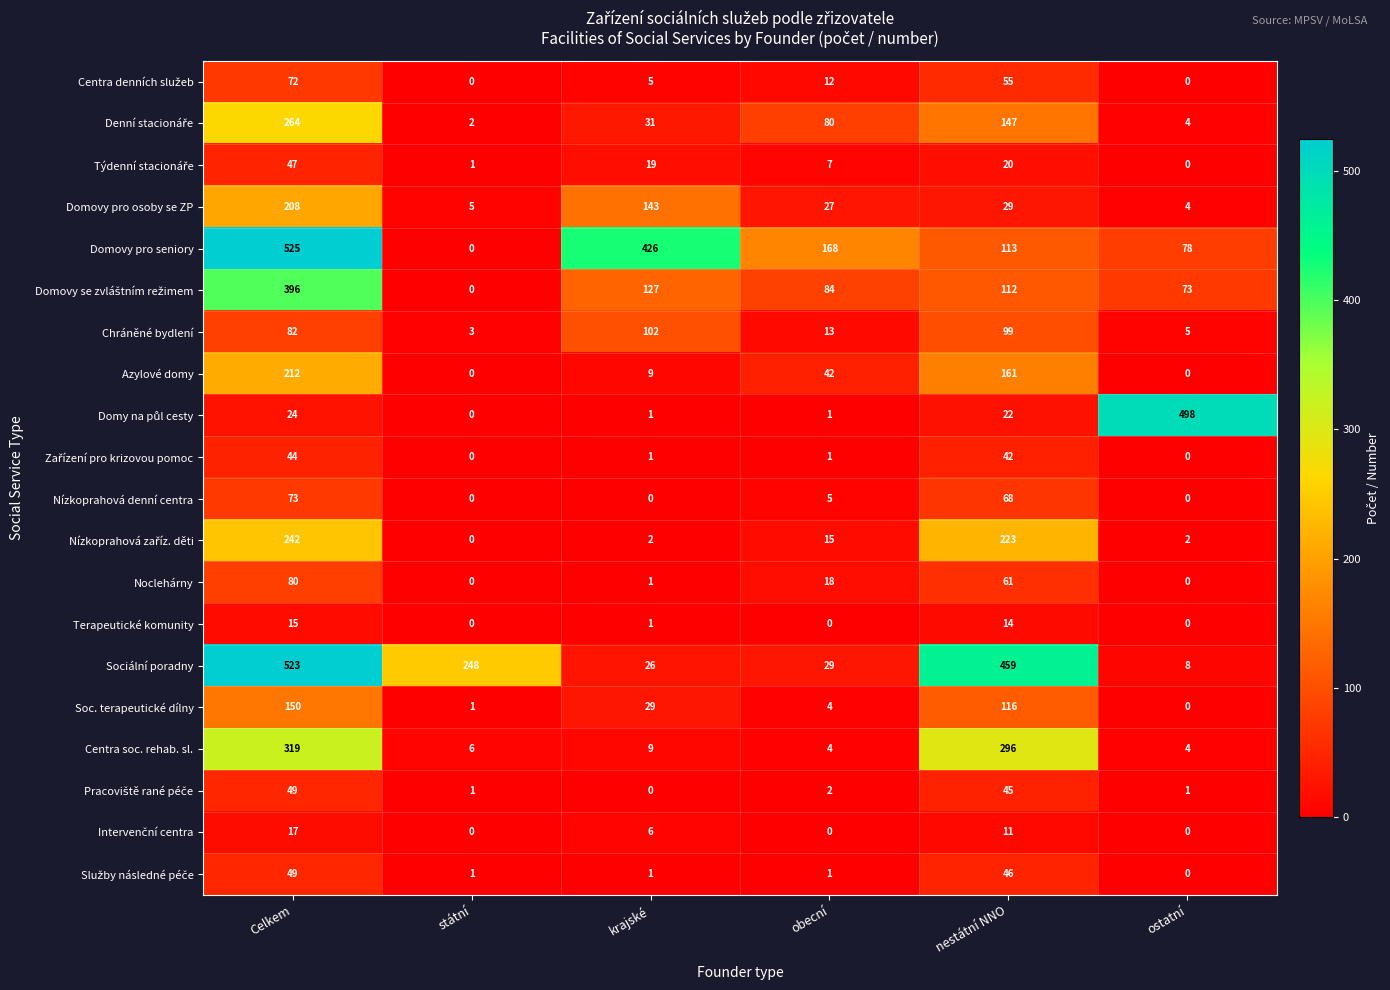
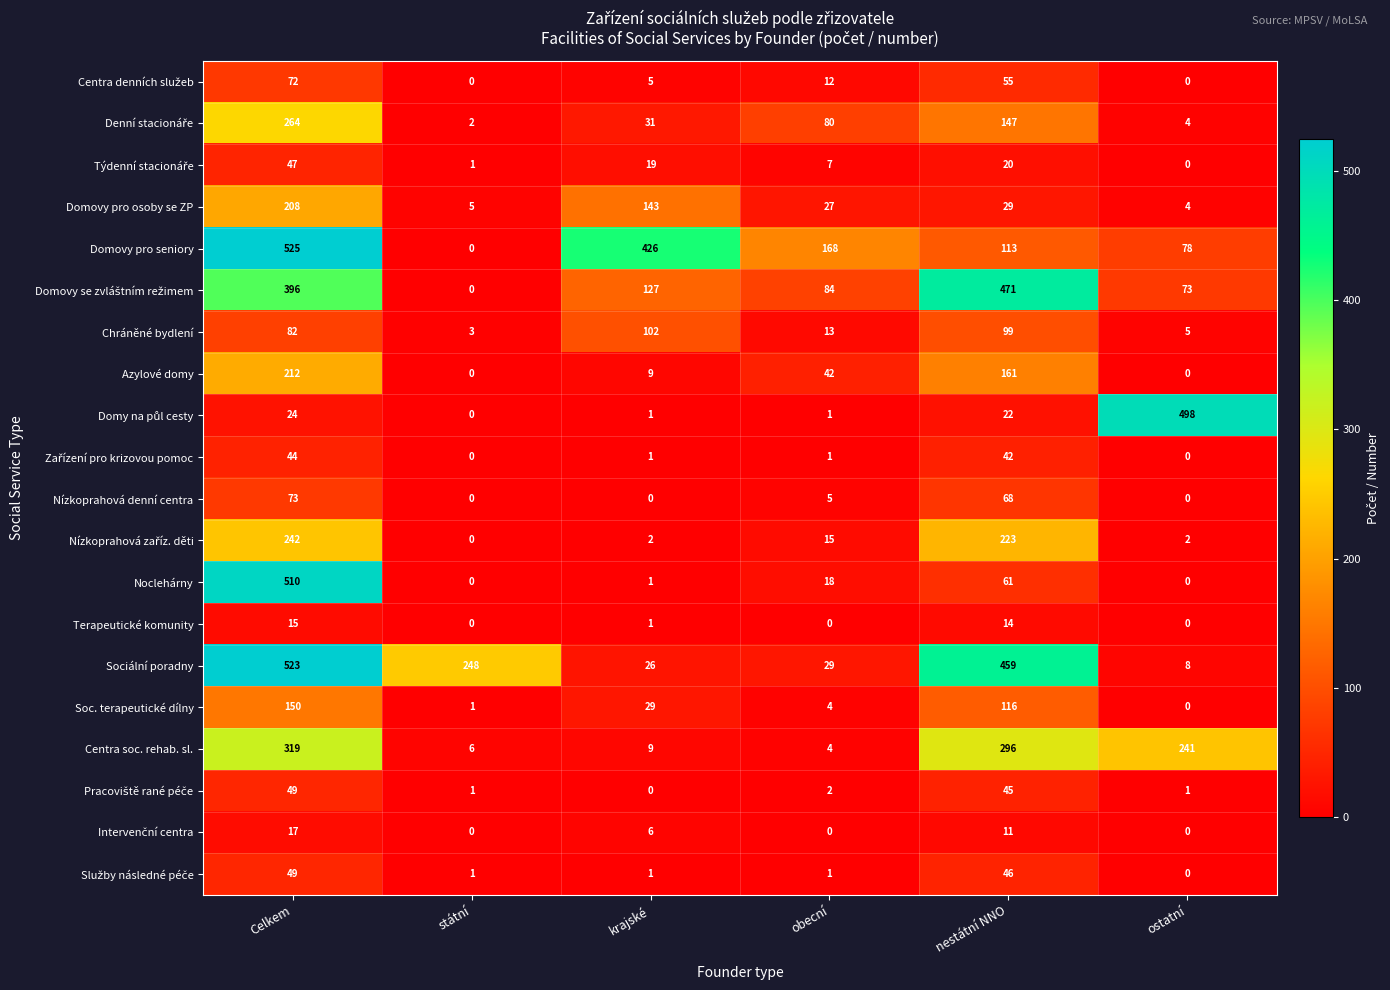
  {
    "Centra denních služeb": {
      "Celkem": 72,
      "státní": 0,
      "krajské": 5,
      "obecní": 12,
      "nestátní NNO": 55,
      "ostatní": 0
    },
    "Denní stacionáře": {
      "Celkem": 264,
      "státní": 2,
      "krajské": 31,
      "obecní": 80,
      "nestátní NNO": 147,
      "ostatní": 4
    },
    "Týdenní stacionáře": {
      "Celkem": 47,
      "státní": 1,
      "krajské": 19,
      "obecní": 7,
      "nestátní NNO": 20,
      "ostatní": 0
    },
    "Domovy pro osoby se ZP": {
      "Celkem": 208,
      "státní": 5,
      "krajské": 143,
      "obecní": 27,
      "nestátní NNO": 29,
      "ostatní": 4
    },
    "Domovy pro seniory": {
      "Celkem": 525,
      "státní": 0,
      "krajské": 426,
      "obecní": 168,
      "nestátní NNO": 113,
      "ostatní": 78
    },
    "Domovy se zvláštním režimem": {
      "Celkem": 396,
      "státní": 0,
      "krajské": 127,
      "obecní": 84,
-     "nestátní NNO": 112,
+     "nestátní NNO": 471,
      "ostatní": 73
    },
    "Chráněné bydlení": {
      "Celkem": 82,
      "státní": 3,
      "krajské": 102,
      "obecní": 13,
      "nestátní NNO": 99,
      "ostatní": 5
    },
    "Azylové domy": {
      "Celkem": 212,
      "státní": 0,
      "krajské": 9,
      "obecní": 42,
      "nestátní NNO": 161,
      "ostatní": 0
    },
    "Domy na půl cesty": {
      "Celkem": 24,
      "státní": 0,
      "krajské": 1,
      "obecní": 1,
      "nestátní NNO": 22,
      "ostatní": 498
    },
    "Zařízení pro krizovou pomoc": {
      "Celkem": 44,
      "státní": 0,
      "krajské": 1,
      "obecní": 1,
      "nestátní NNO": 42,
      "ostatní": 0
    },
    "Nízkoprahová denní centra": {
      "Celkem": 73,
      "státní": 0,
      "krajské": 0,
      "obecní": 5,
      "nestátní NNO": 68,
      "ostatní": 0
    },
    "Nízkoprahová zaříz. děti": {
      "Celkem": 242,
      "státní": 0,
      "krajské": 2,
      "obecní": 15,
      "nestátní NNO": 223,
      "ostatní": 2
    },
    "Noclehárny": {
-     "Celkem": 80,
+     "Celkem": 510,
      "státní": 0,
      "krajské": 1,
      "obecní": 18,
      "nestátní NNO": 61,
      "ostatní": 0
    },
    "Terapeutické komunity": {
      "Celkem": 15,
      "státní": 0,
      "krajské": 1,
      "obecní": 0,
      "nestátní NNO": 14,
      "ostatní": 0
    },
    "Sociální poradny": {
      "Celkem": 523,
      "státní": 248,
      "krajské": 26,
      "obecní": 29,
      "nestátní NNO": 459,
      "ostatní": 8
    },
    "Soc. terapeutické dílny": {
      "Celkem": 150,
      "státní": 1,
      "krajské": 29,
      "obecní": 4,
      "nestátní NNO": 116,
      "ostatní": 0
    },
    "Centra soc. rehab. sl.": {
      "Celkem": 319,
      "státní": 6,
      "krajské": 9,
      "obecní": 4,
      "nestátní NNO": 296,
-     "ostatní": 4
+     "ostatní": 241
    },
    "Pracoviště rané péče": {
      "Celkem": 49,
      "státní": 1,
      "krajské": 0,
      "obecní": 2,
      "nestátní NNO": 45,
      "ostatní": 1
    },
    "Intervenční centra": {
      "Celkem": 17,
      "státní": 0,
      "krajské": 6,
      "obecní": 0,
      "nestátní NNO": 11,
      "ostatní": 0
    },
    "Služby následné péče": {
      "Celkem": 49,
      "státní": 1,
      "krajské": 1,
      "obecní": 1,
      "nestátní NNO": 46,
      "ostatní": 0
    }
  }
